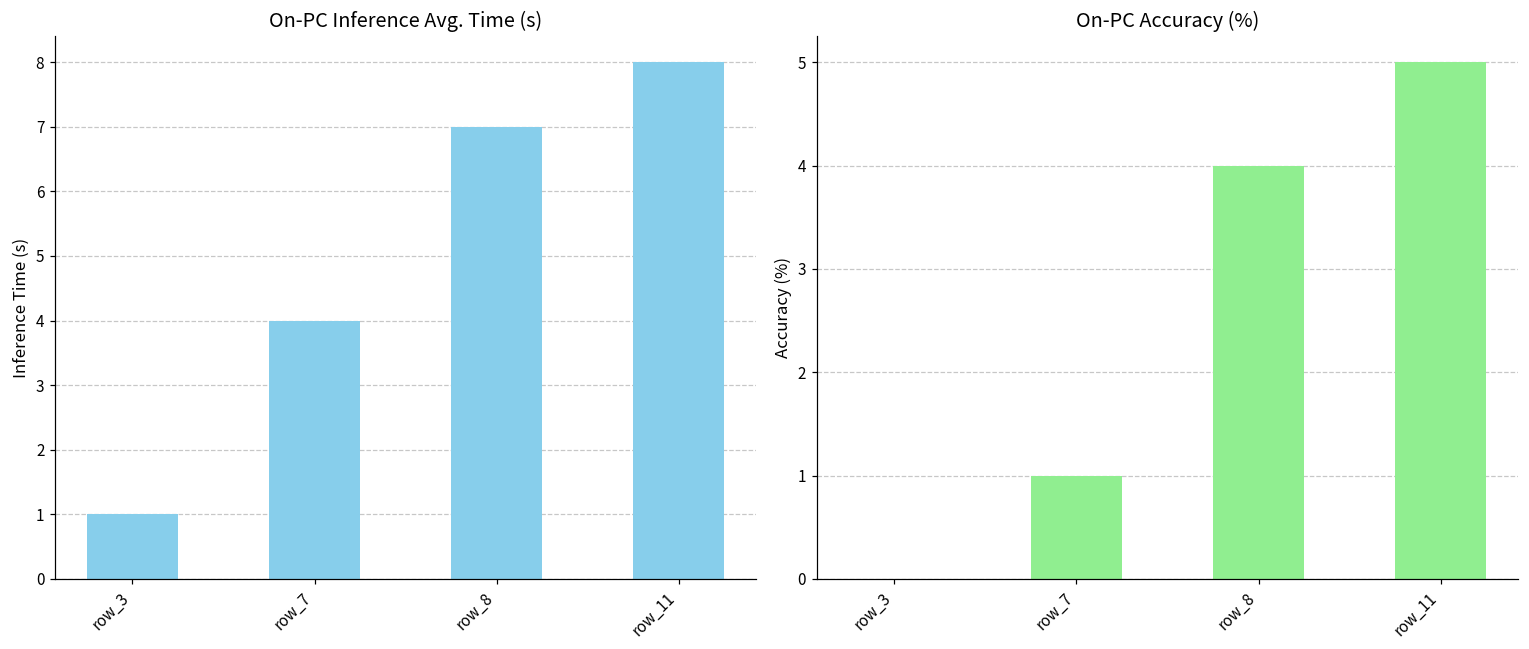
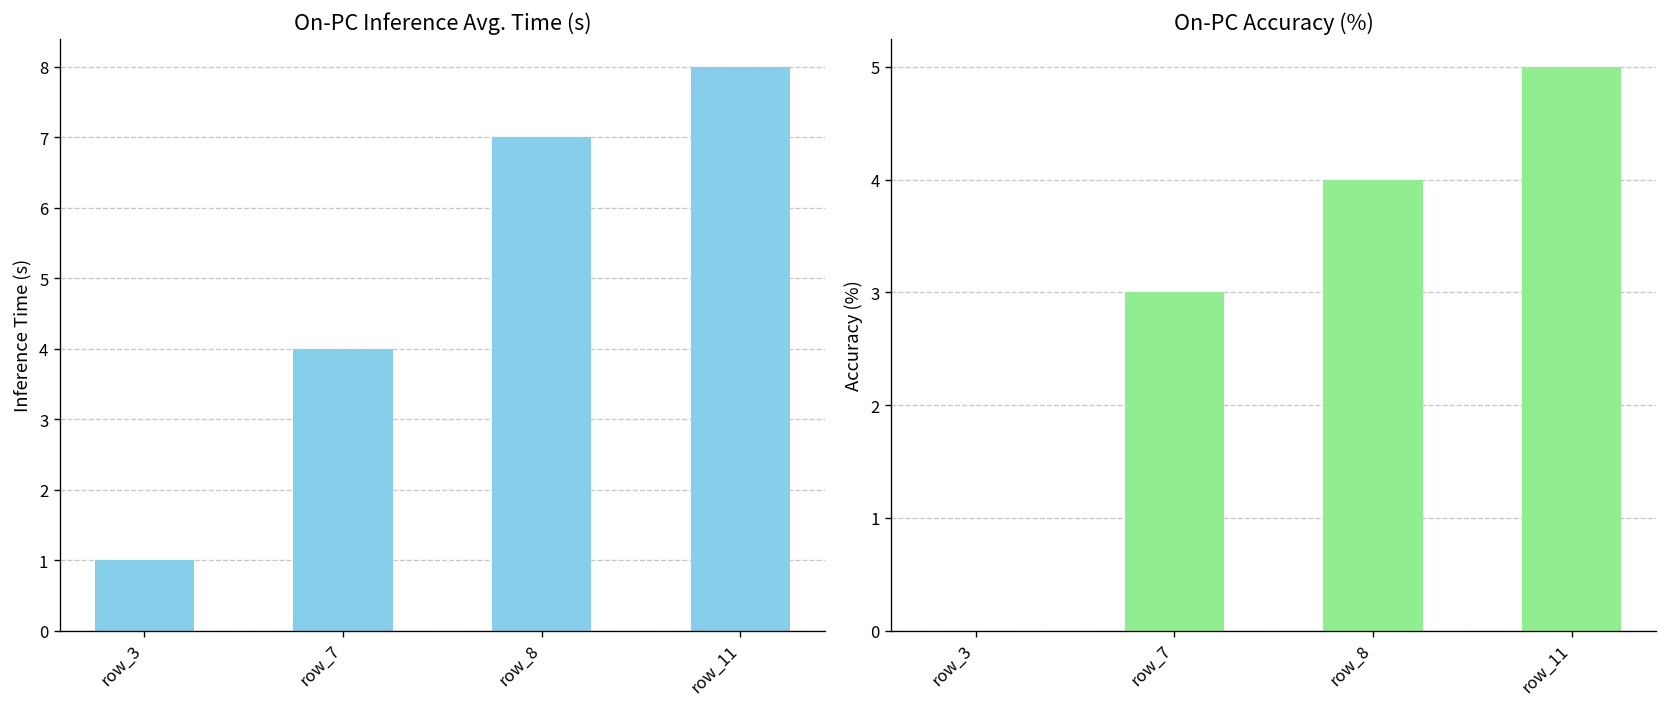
  {
    "On-PC Inference Avg. Time (s)": {
      "row_3": 1.0,
      "row_7": 4.0,
      "row_8": 7.0,
      "row_11": 8.0
    },
    "On-PC Accuracy (%)": {
      "row_3": 0,
-     "row_7": 1,
+     "row_7": 3,
      "row_8": 4,
      "row_11": 5
    }
  }
